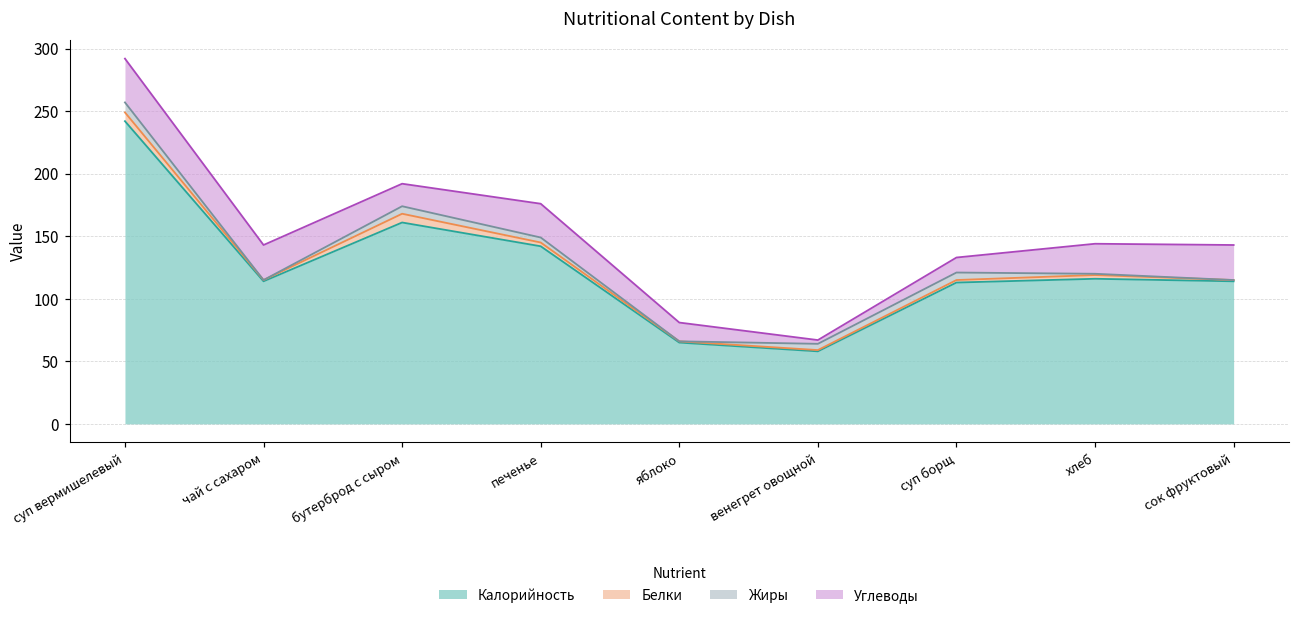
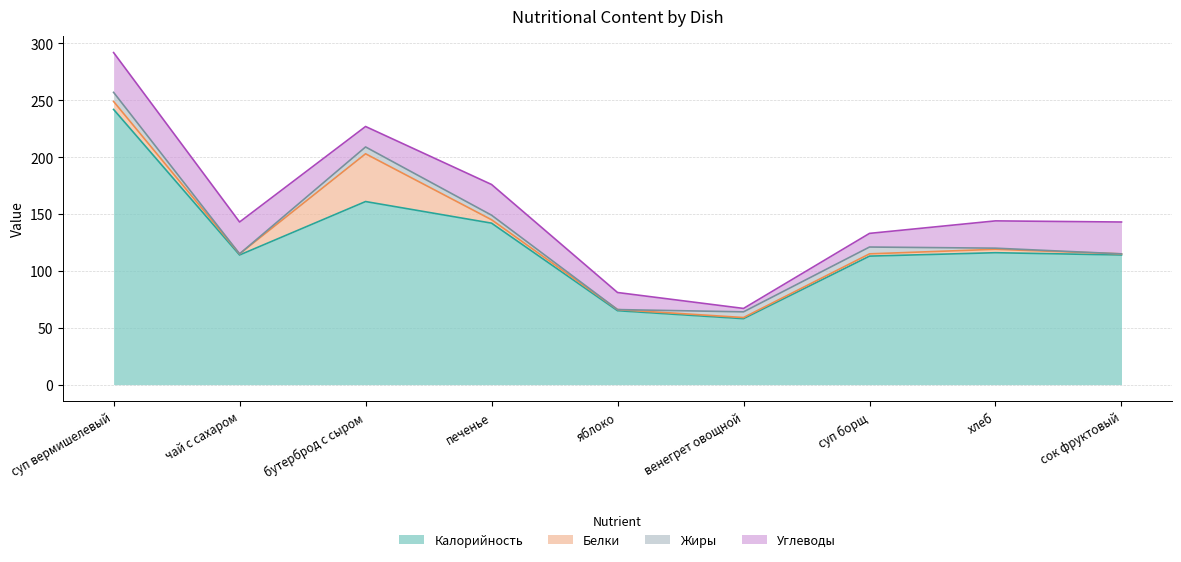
  {
    "Белки": {
      "суп вермишелевый": 7,
-     "бутерброд с сыром": 7,
+     "бутерброд с сыром": 42,
      "печенье": 3
    }
  }
